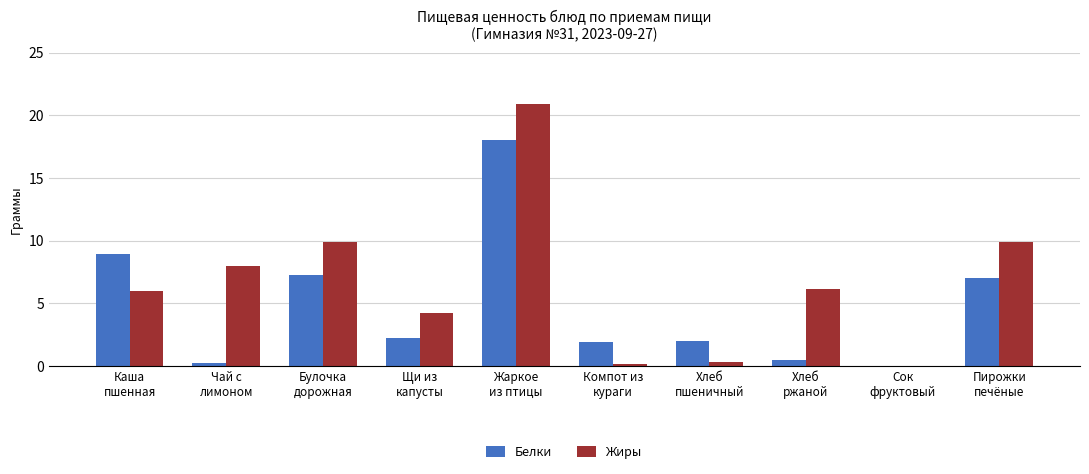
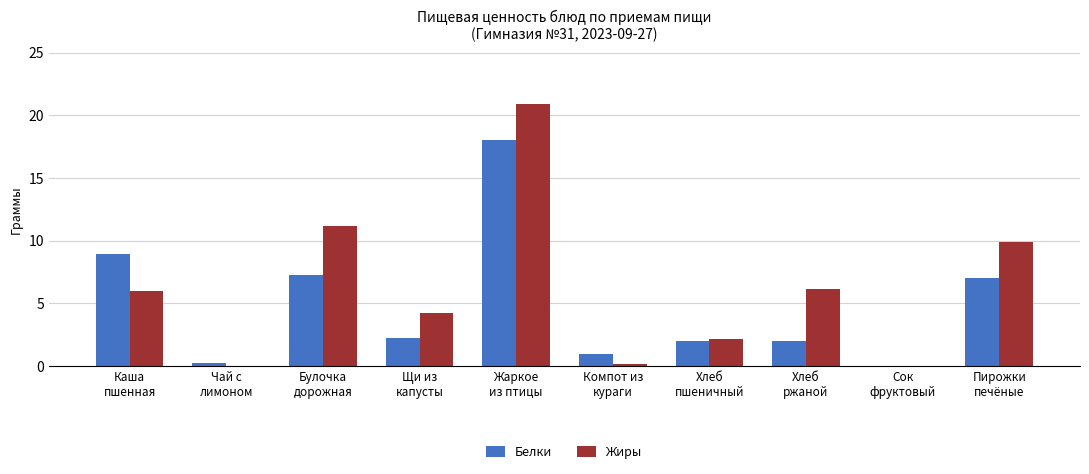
  {
    "Белки": {
      "Каша пшенная": 8.9,
      "Чай с лимоном": 0.2,
      "Булочка дорожная": 7.3,
      "Щи из капусты": 2.2,
      "Жаркое из птицы": 18.0,
-     "Компот из кураги": 1.9,
+     "Компот из кураги": 0.9,
      "Хлеб пшеничный": 2.0,
-     "Хлеб ржаной": 0.5,
+     "Хлеб ржаной": 2.0,
      "Сок фруктовый": 0.0,
      "Пирожки печёные": 7.0
    },
    "Жиры": {
      "Каша пшенная": 6.0,
-     "Чай с лимоном": 8,
-     "Булочка дорожная": 9.9,
+     "Чай с лимоном": 0,
+     "Булочка дорожная": 11.1,
      "Щи из капусты": 4.2,
      "Жаркое из птицы": 20.9,
-     "Хлеб пшеничный": 0.3,
+     "Хлеб пшеничный": 2.2,
      "Хлеб ржаной": 6.1,
      "Сок фруктовый": 0.0,
      "Пирожки печёные": 9.9
    }
  }
